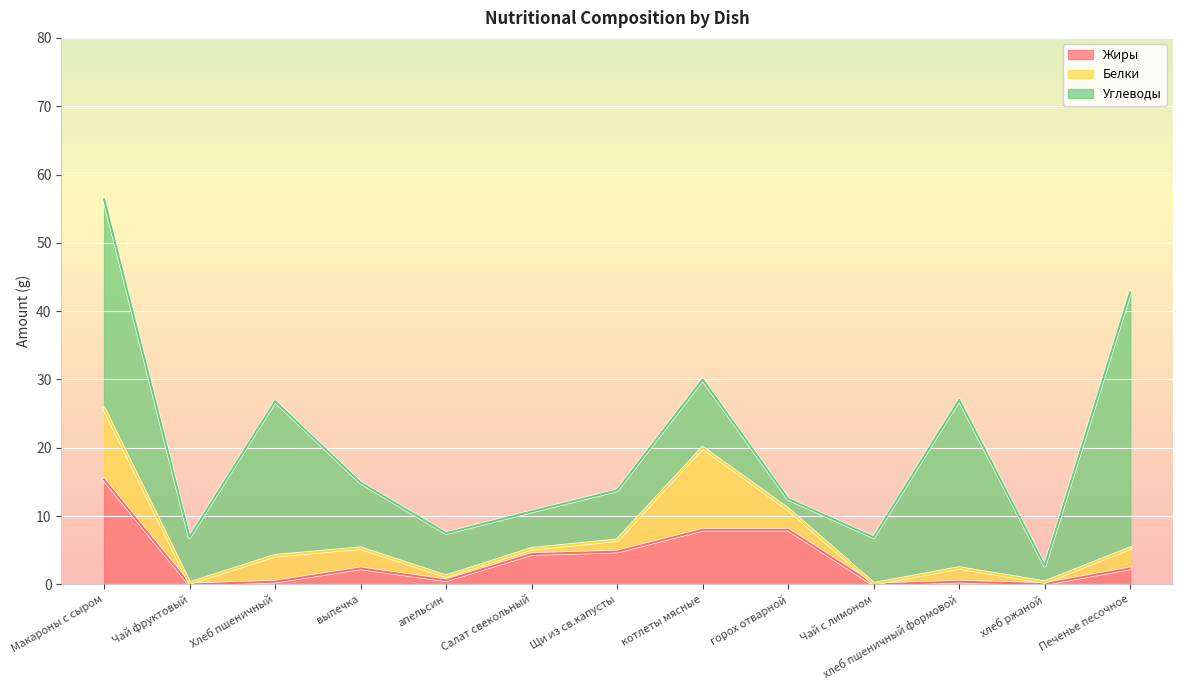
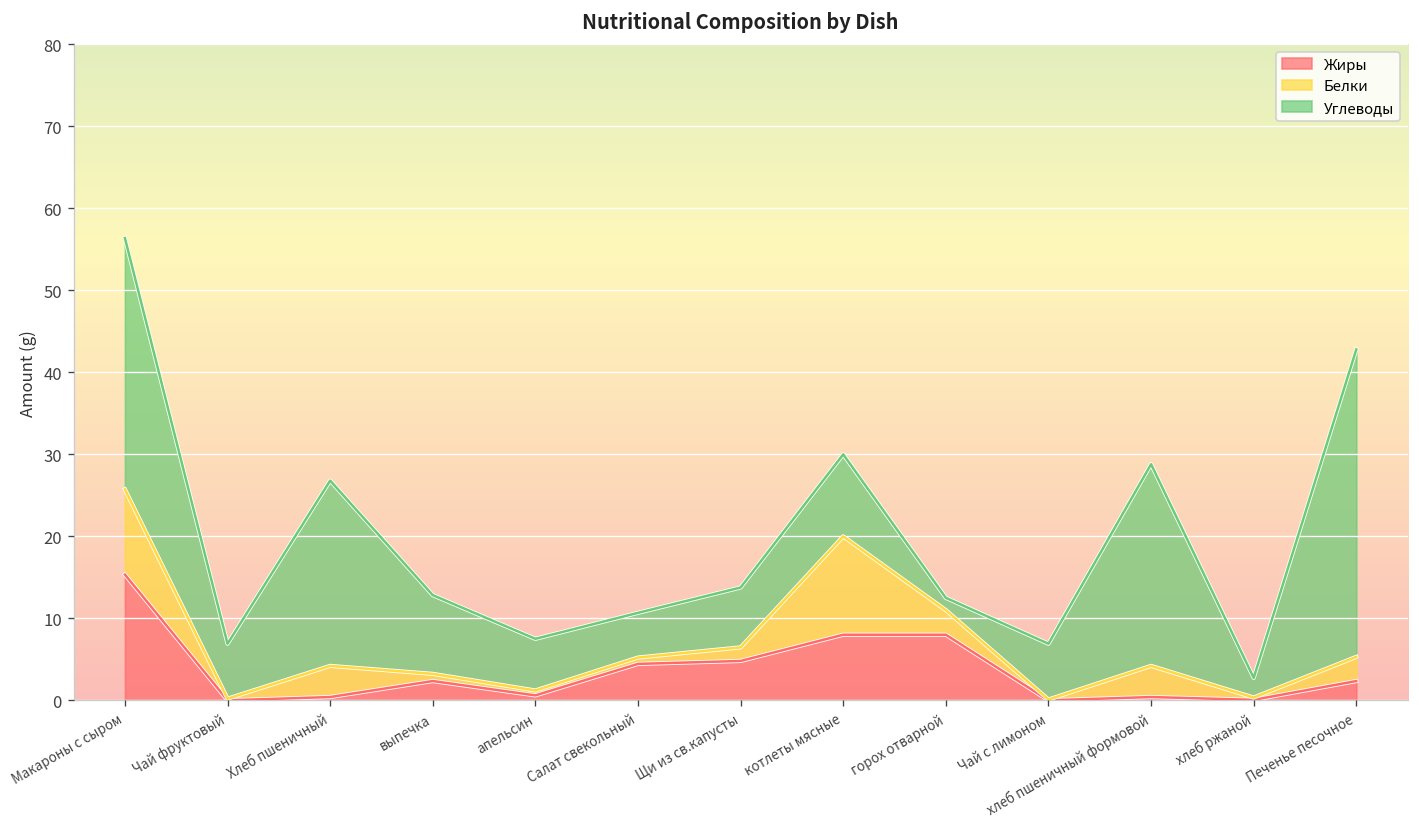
  {
    "Жиры": {
      "Макароны с сыром": 15,
      "Хлеб пшеничный": 0,
      "выпечка": 2,
      "апельсин": 1,
      "Салат свекольный": 4,
      "Щи из св.капусты": 5,
      "котлеты мясные": 8,
      "горох отварной": 8,
      "хлеб пшеничный формовой": 0,
      "Печенье песочное": 2
    },
    "Белки": {
      "Макароны с сыром": 10,
      "Хлеб пшеничный": 4,
-     "выпечка": 3,
+     "выпечка": 1,
      "апельсин": 1,
      "Салат свекольный": 1,
      "Щи из св.капусты": 2,
      "котлеты мясные": 12,
      "горох отварной": 3,
-     "хлеб пшеничный формовой": 2,
+     "хлеб пшеничный формовой": 4,
      "Печенье песочное": 3
    },
    "Углеводы": {
      "Макароны с сыром": 31,
      "Чай фруктовый": 7,
      "Хлеб пшеничный": 23,
      "выпечка": 10,
      "апельсин": 6,
      "Салат свекольный": 5,
      "Щи из св.капусты": 7,
      "котлеты мясные": 10,
      "горох отварной": 2,
      "Чай с лимоном": 7,
      "хлеб пшеничный формовой": 25,
      "хлеб ржаной": 2,
      "Печенье песочное": 38
    }
  }
